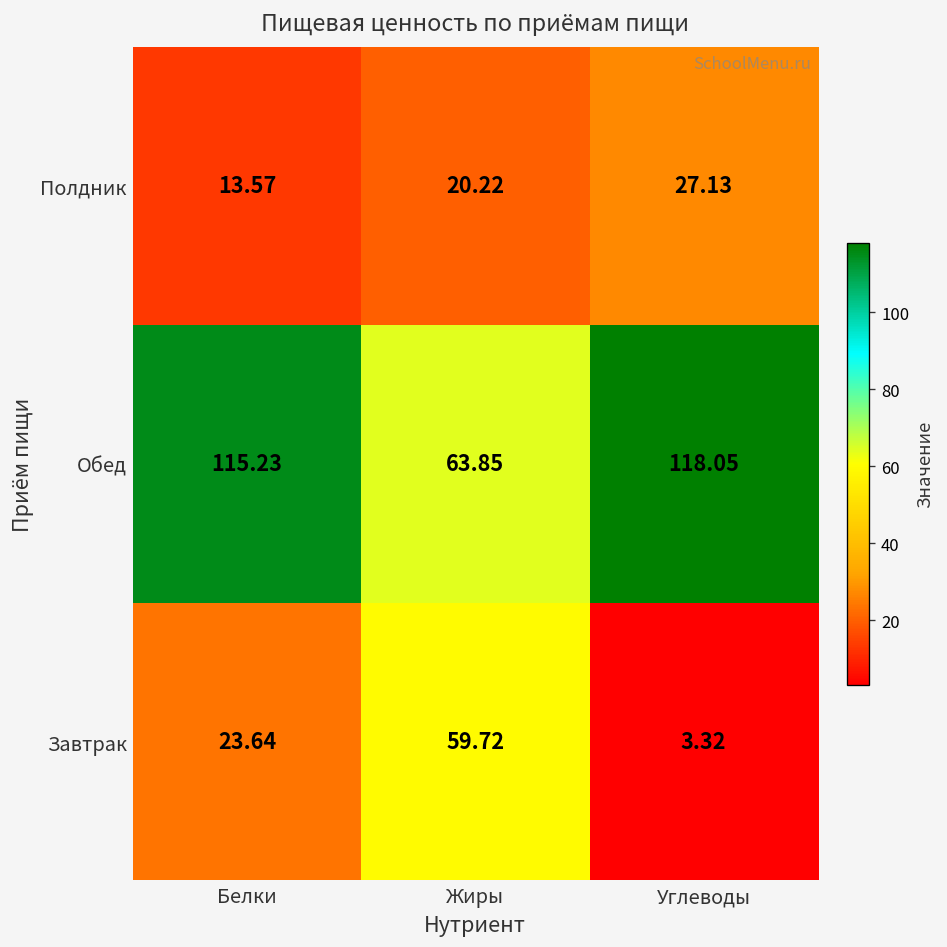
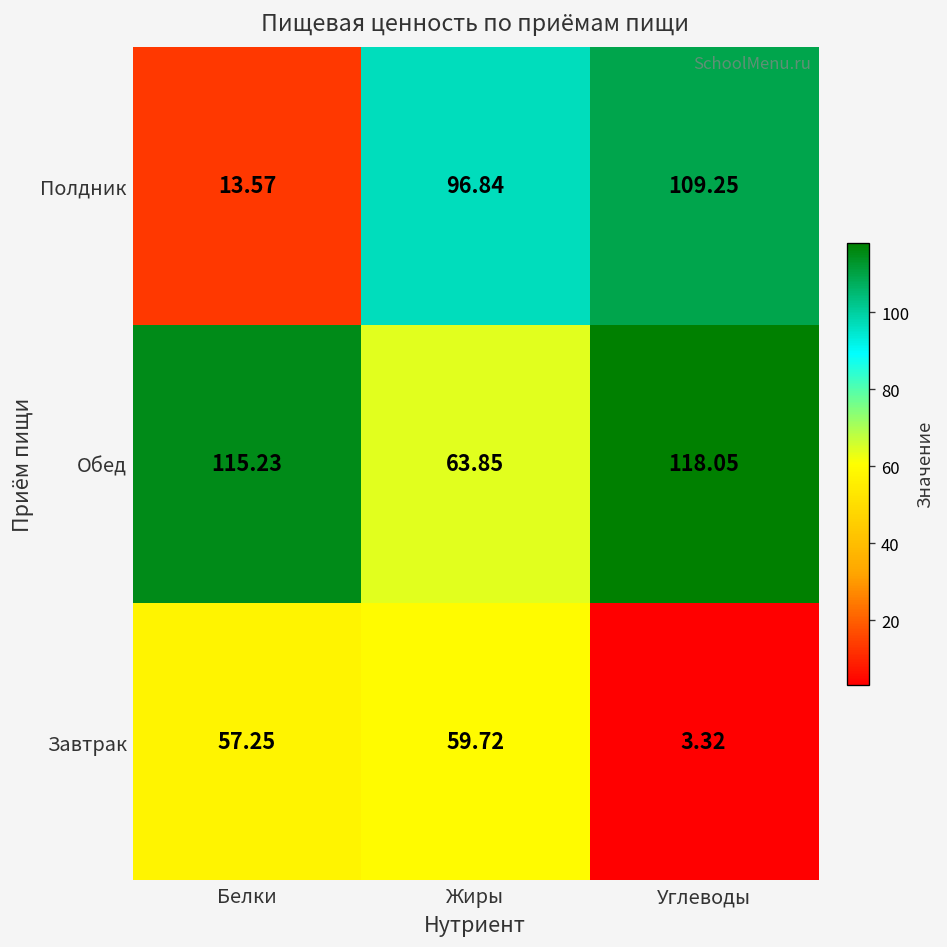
  {
    "Полдник": {
      "Белки": 13.57,
-     "Жиры": 20.22,
-     "Углеводы": 27.13
+     "Жиры": 96.84,
+     "Углеводы": 109.25
    },
    "Обед": {
      "Белки": 115.23,
      "Жиры": 63.85,
      "Углеводы": 118.05
    },
    "Завтрак": {
-     "Белки": 23.64,
+     "Белки": 57.25,
      "Жиры": 59.72,
      "Углеводы": 3.32
    }
  }
